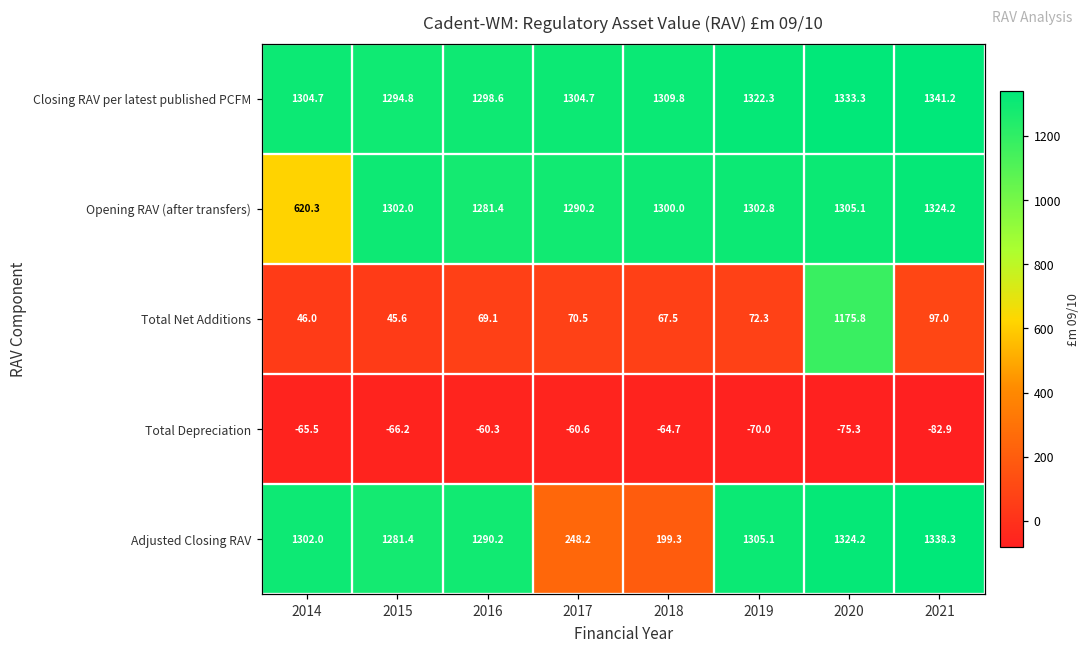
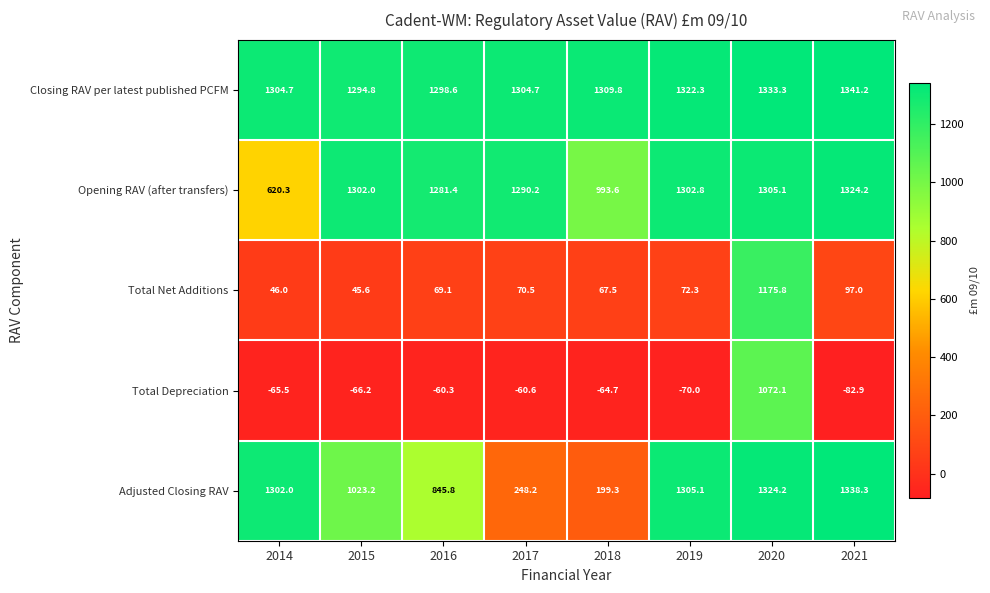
  {
    "Closing RAV per latest published PCFM": {
      "2014": 1304.7,
      "2015": 1294.8,
      "2016": 1298.6,
      "2017": 1304.7,
      "2018": 1309.8,
      "2019": 1322.3,
      "2020": 1333.3,
      "2021": 1341.2
    },
    "Opening RAV (after transfers)": {
      "2014": 620.3,
      "2015": 1302.0,
      "2016": 1281.4,
      "2017": 1290.2,
-     "2018": 1300.0,
+     "2018": 993.6,
      "2019": 1302.8,
      "2020": 1305.1,
      "2021": 1324.2
    },
    "Total Net Additions": {
      "2014": 46.0,
      "2015": 45.6,
      "2016": 69.1,
      "2017": 70.5,
      "2018": 67.5,
      "2019": 72.3,
      "2020": 1175.8,
      "2021": 97.0
    },
    "Total Depreciation": {
      "2014": -65.5,
      "2015": -66.2,
      "2016": -60.3,
      "2017": -60.6,
      "2018": -64.7,
      "2019": -70.0,
-     "2020": -75.3,
+     "2020": 1072.1,
      "2021": -82.9
    },
    "Adjusted Closing RAV": {
      "2014": 1302.0,
-     "2015": 1281.4,
-     "2016": 1290.2,
+     "2015": 1023.2,
+     "2016": 845.8,
      "2017": 248.2,
      "2018": 199.3,
      "2019": 1305.1,
      "2020": 1324.2,
      "2021": 1338.3
    }
  }
